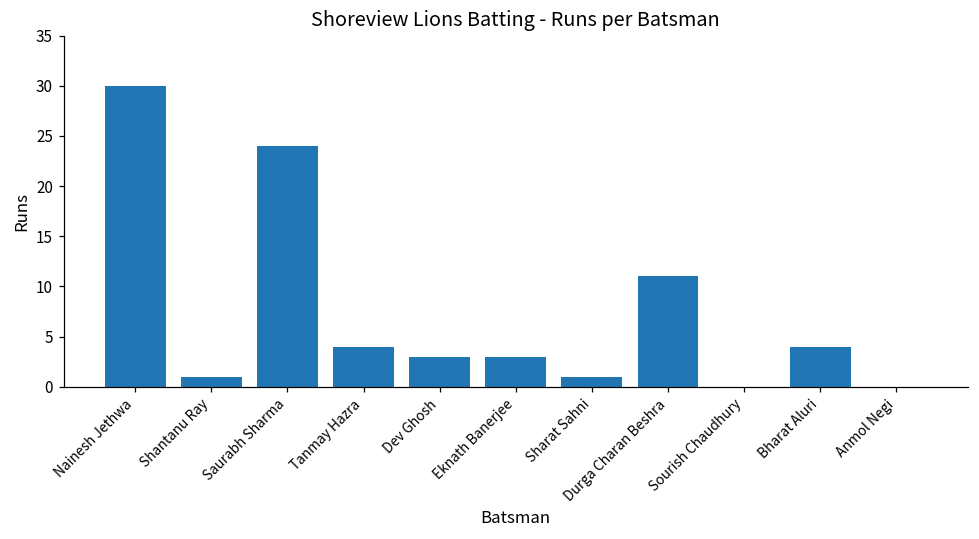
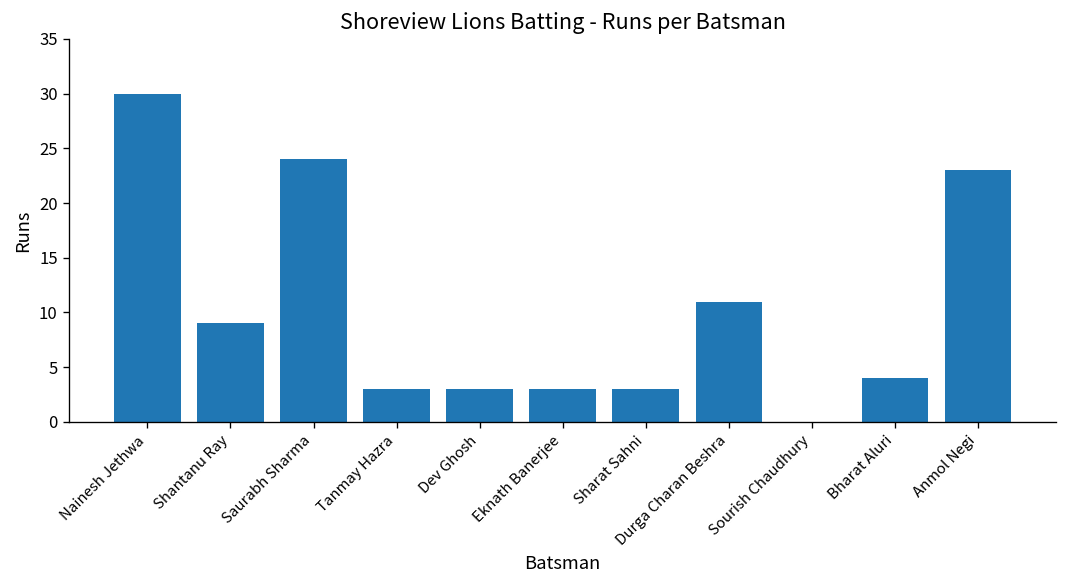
  {
    "Nainesh Jethwa": 30,
-   "Shantanu Ray": 1,
+   "Shantanu Ray": 9,
    "Saurabh Sharma": 24,
-   "Tanmay Hazra": 4,
+   "Tanmay Hazra": 3,
    "Dev Ghosh": 3,
    "Eknath Banerjee": 3,
-   "Sharat Sahni": 1,
+   "Sharat Sahni": 3,
    "Durga Charan Beshra": 11,
    "Sourish Chaudhury": 0,
    "Bharat Aluri": 4,
-   "Anmol Negi": 0
+   "Anmol Negi": 23
  }
